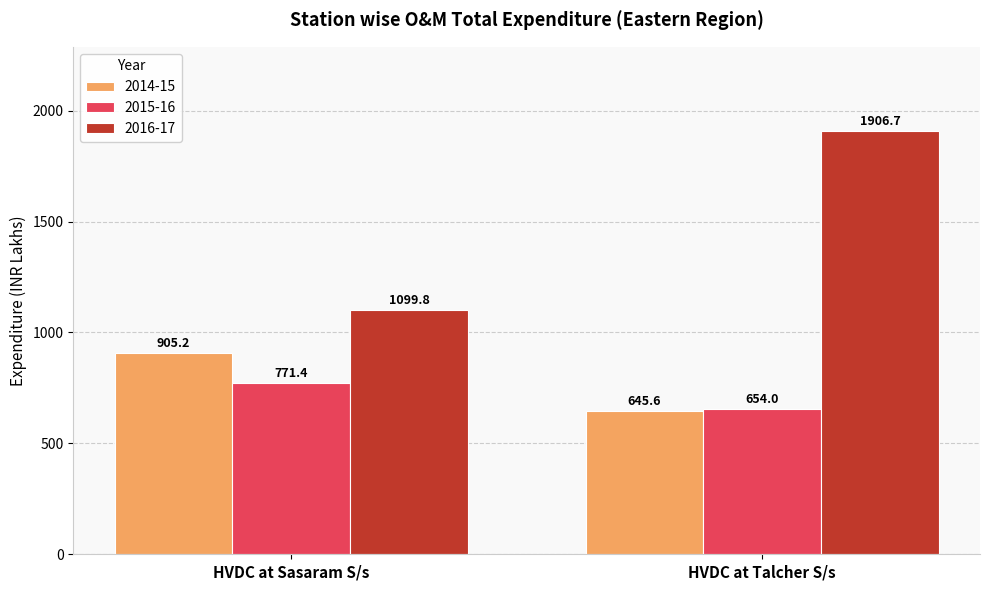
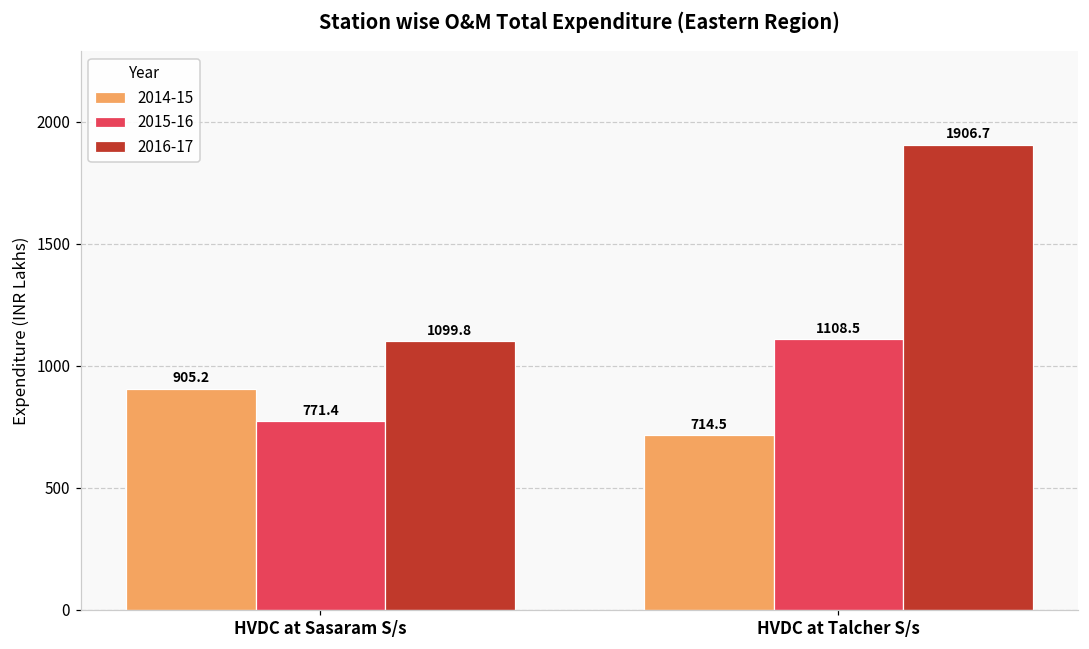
  {
    "2014-15": {
      "HVDC at Sasaram S/s": 905.2,
-     "HVDC at Talcher S/s": 645.6
+     "HVDC at Talcher S/s": 714.5
    },
    "2015-16": {
      "HVDC at Sasaram S/s": 771.4,
-     "HVDC at Talcher S/s": 654.0
+     "HVDC at Talcher S/s": 1108.5
    },
    "2016-17": {
      "HVDC at Sasaram S/s": 1099.8,
      "HVDC at Talcher S/s": 1906.7
    }
  }
